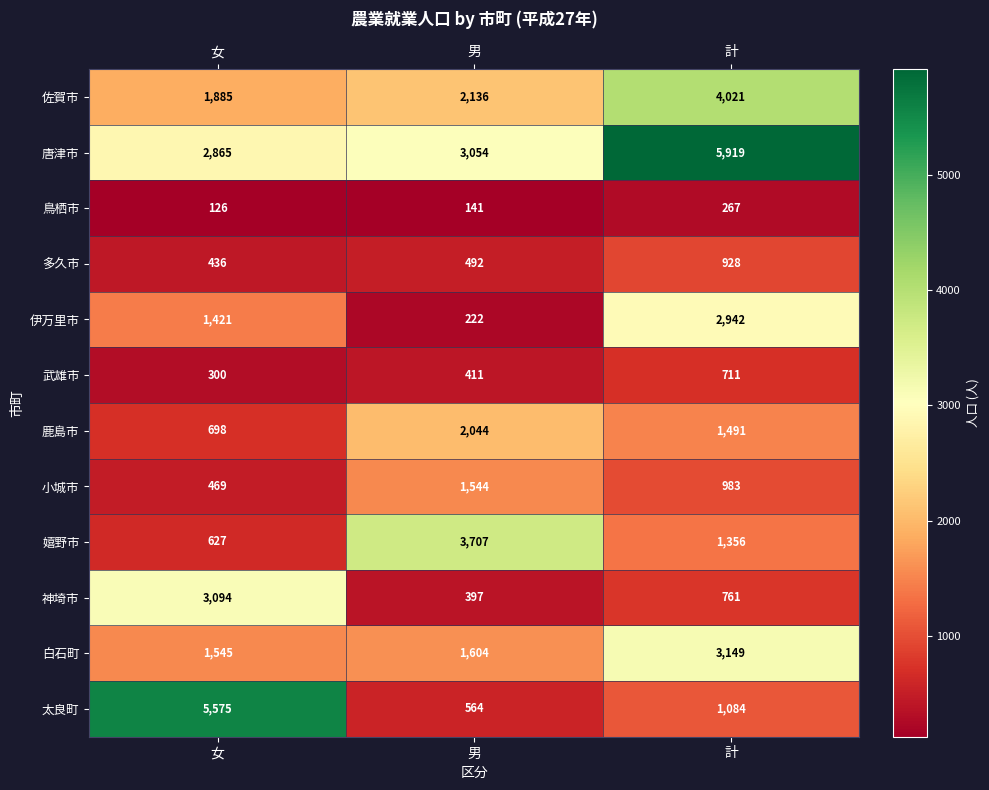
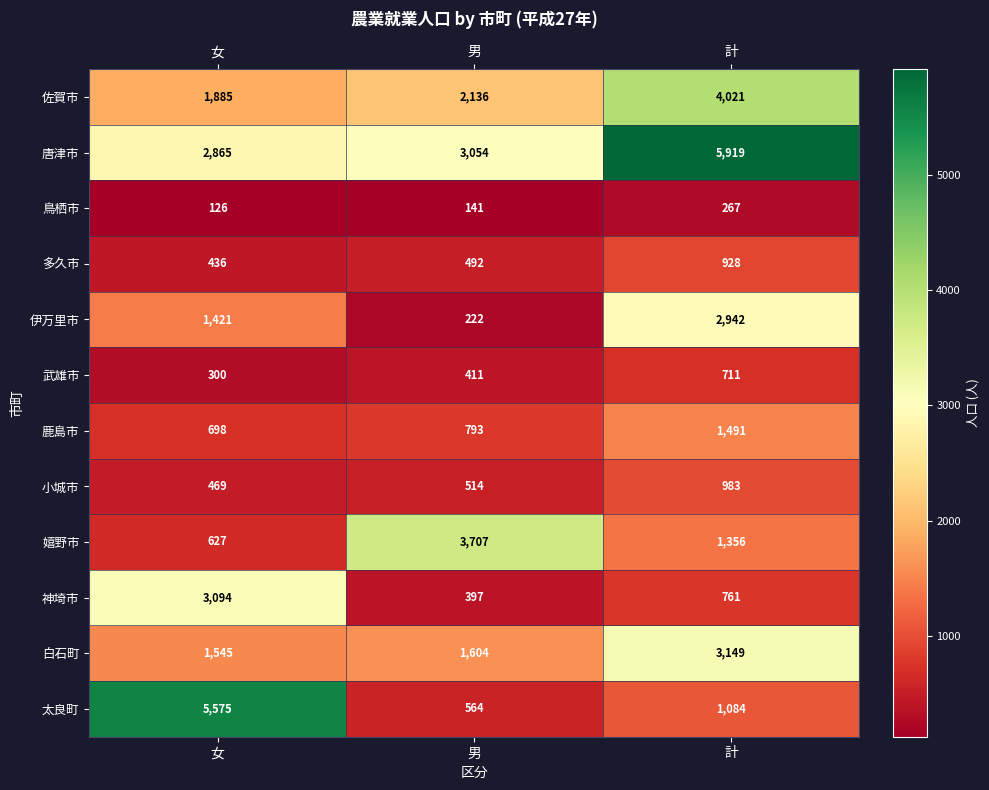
  {
    "佐賀市": {
      "女": "1,885",
      "男": "2,136",
      "計": "4,021"
    },
    "唐津市": {
      "女": "2,865",
      "男": "3,054",
      "計": "5,919"
    },
    "鳥栖市": {
      "女": "126",
      "男": "141",
      "計": "267"
    },
    "多久市": {
      "女": "436",
      "男": "492",
      "計": "928"
    },
    "伊万里市": {
      "女": "1,421",
      "男": "222",
      "計": "2,942"
    },
    "武雄市": {
      "女": "300",
      "男": "411",
      "計": "711"
    },
    "鹿島市": {
      "女": "698",
-     "男": "2,044",
+     "男": "793",
      "計": "1,491"
    },
    "小城市": {
      "女": "469",
-     "男": "1,544",
+     "男": "514",
      "計": "983"
    },
    "嬉野市": {
      "女": "627",
      "男": "3,707",
      "計": "1,356"
    },
    "神埼市": {
      "女": "3,094",
      "男": "397",
      "計": "761"
    },
    "白石町": {
      "女": "1,545",
      "男": "1,604",
      "計": "3,149"
    },
    "太良町": {
      "女": "5,575",
      "男": "564",
      "計": "1,084"
    }
  }
